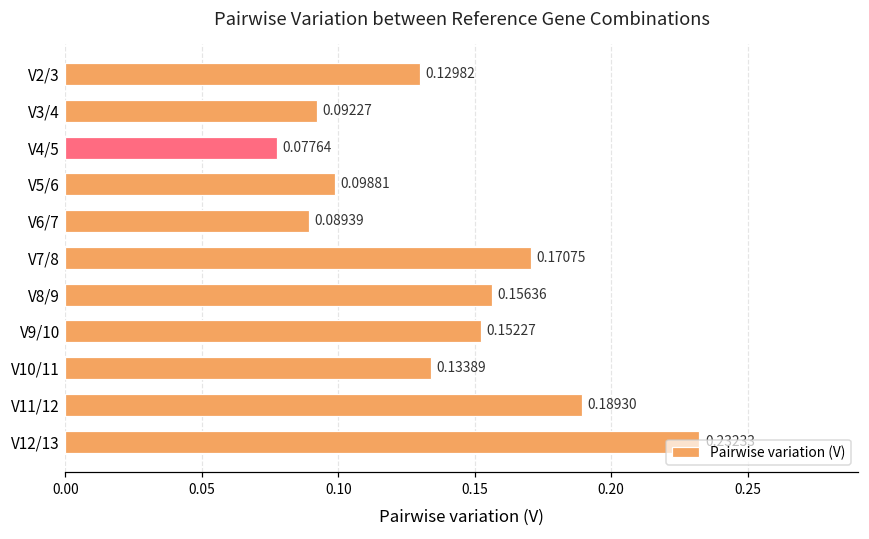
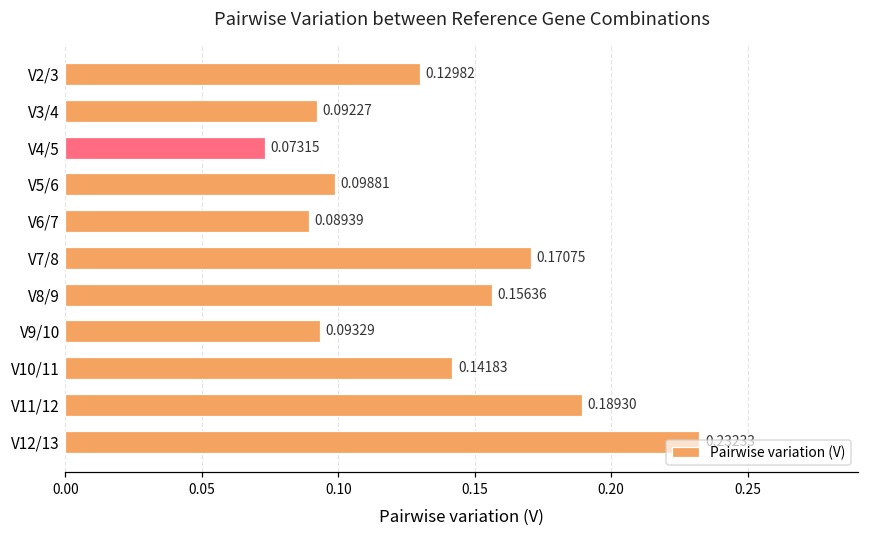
  {
    "V2/3": 0.12982,
    "V3/4": 0.09227,
-   "V4/5": 0.07764,
+   "V4/5": 0.07315,
    "V5/6": 0.09881,
    "V6/7": 0.08939,
    "V7/8": 0.17075,
    "V8/9": 0.15636,
-   "V9/10": 0.15227,
-   "V10/11": 0.13389,
+   "V9/10": 0.09329,
+   "V10/11": 0.14183,
    "V11/12": 0.18930
  }
